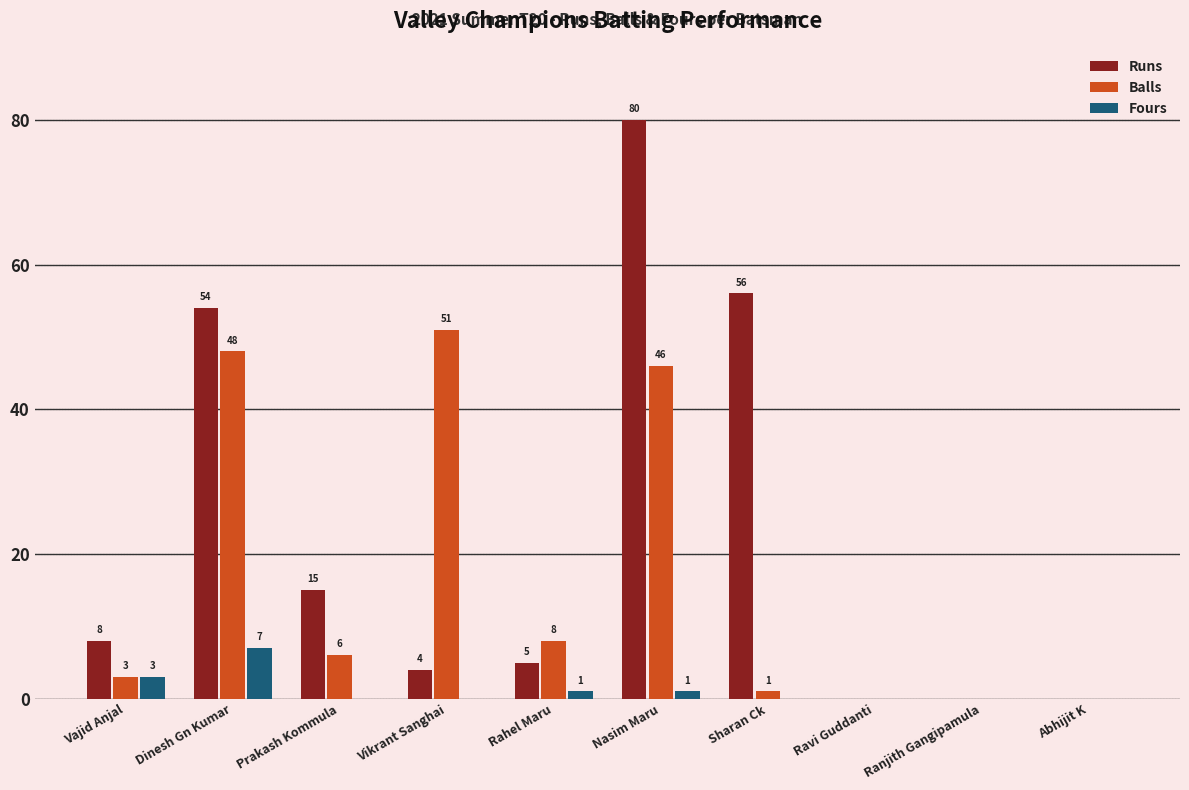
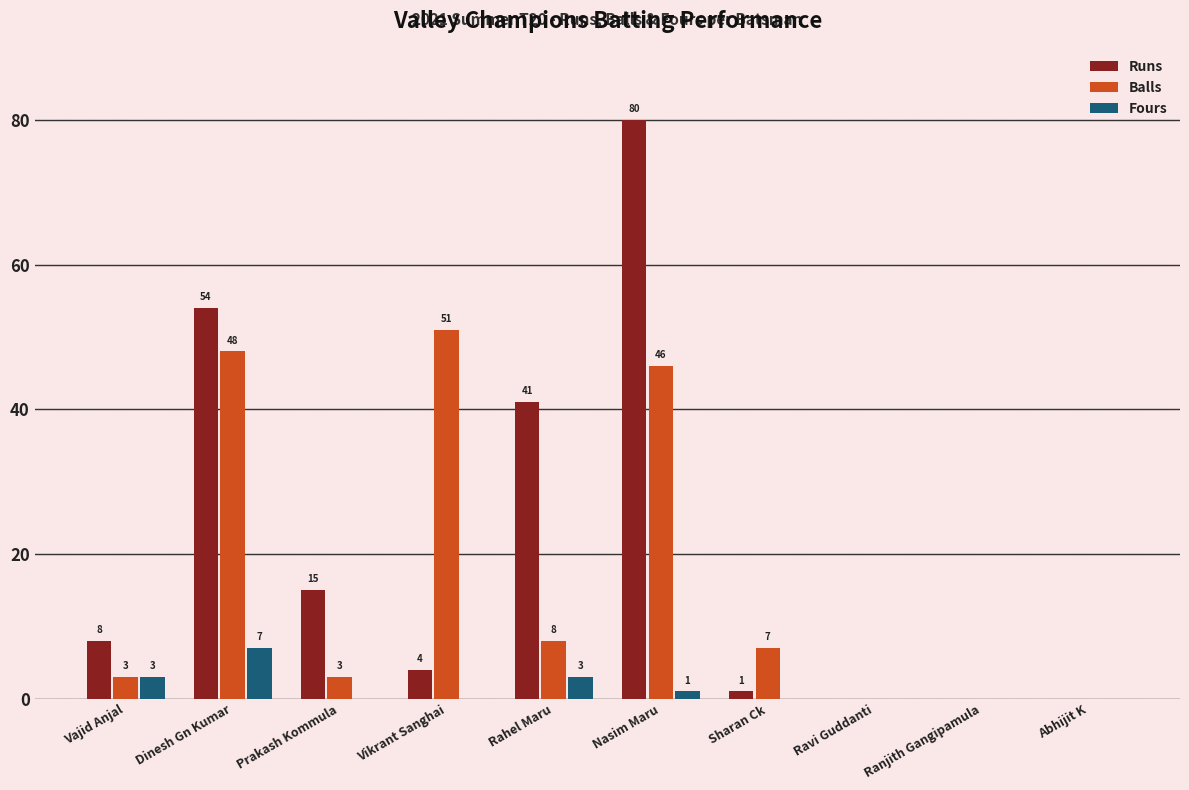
  {
    "Runs": {
      "Vajid Anjal": 8,
      "Dinesh Gn Kumar": 54,
      "Prakash Kommula": 15,
      "Vikrant Sanghai": 4,
-     "Rahel Maru": 5,
+     "Rahel Maru": 41,
      "Nasim Maru": 80,
-     "Sharan Ck": 56
+     "Sharan Ck": 1
    },
    "Balls": {
      "Vajid Anjal": 3,
      "Dinesh Gn Kumar": 48,
-     "Prakash Kommula": 6,
+     "Prakash Kommula": 3,
      "Vikrant Sanghai": 51,
      "Rahel Maru": 8,
      "Nasim Maru": 46,
-     "Sharan Ck": 1
+     "Sharan Ck": 7
    },
    "Fours": {
      "Vajid Anjal": 3,
      "Dinesh Gn Kumar": 7,
-     "Rahel Maru": 1,
+     "Rahel Maru": 3,
      "Nasim Maru": 1
    }
  }
